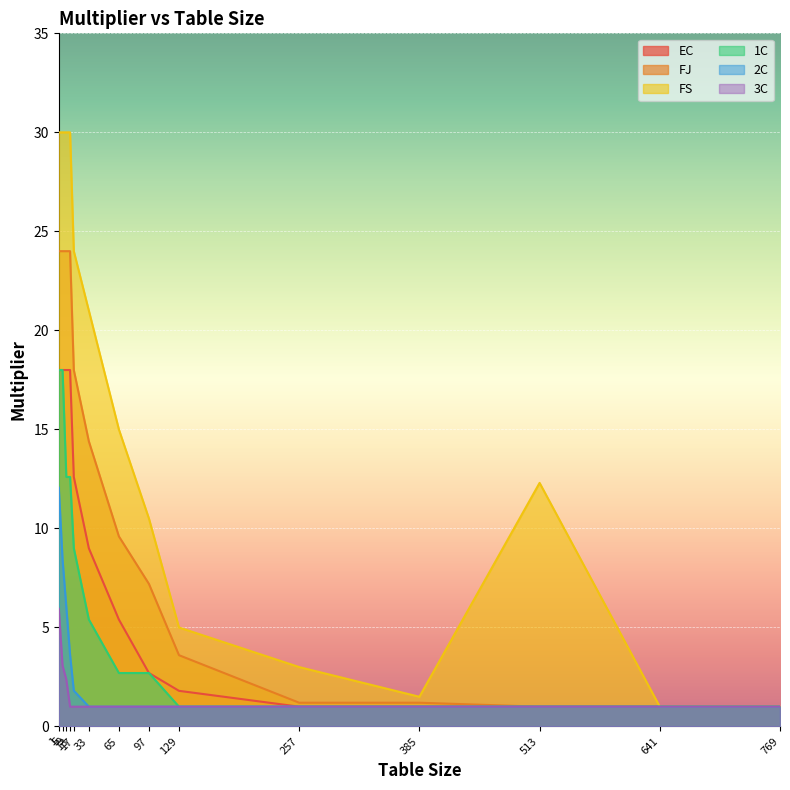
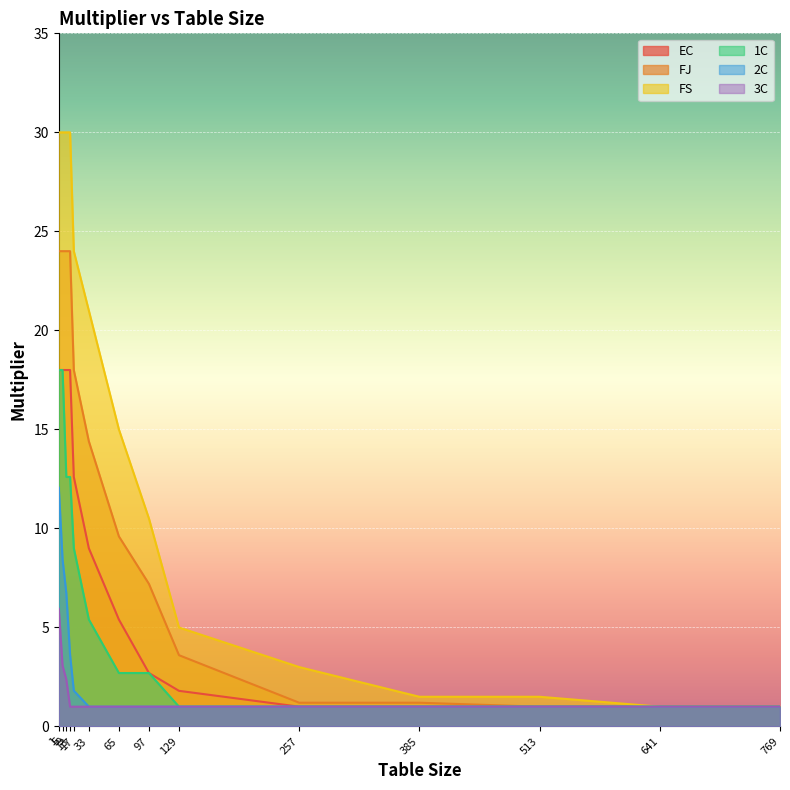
  {
    "FS": {
      "1": 30.0,
      "5": 30.0,
      "9": 30.0,
      "13": 30.0,
      "17": 24.0,
      "33": 21.0,
      "65": 15.0,
      "97": 10.5,
      "129": 5.0,
      "257": 3.0,
      "385": 1.5,
-     "513": 12.3
+     "513": 1.5
    },
    "1C": {
      "9": 12.6,
      "13": 12.6,
      "17": 9.0,
      "33": 5.4,
      "65": 2.7
    },
    "2C": {
      "1": 12.1,
      "5": 8.4,
-     "9": 6.0,
+     "9": 6.7,
      "13": 3.6,
      "17": 1.8
    },
    "3C": {
      "1": 5.9,
      "5": 3.1,
      "9": 2.4,
      "13": 1.0,
      "17": 1.0
    }
  }
